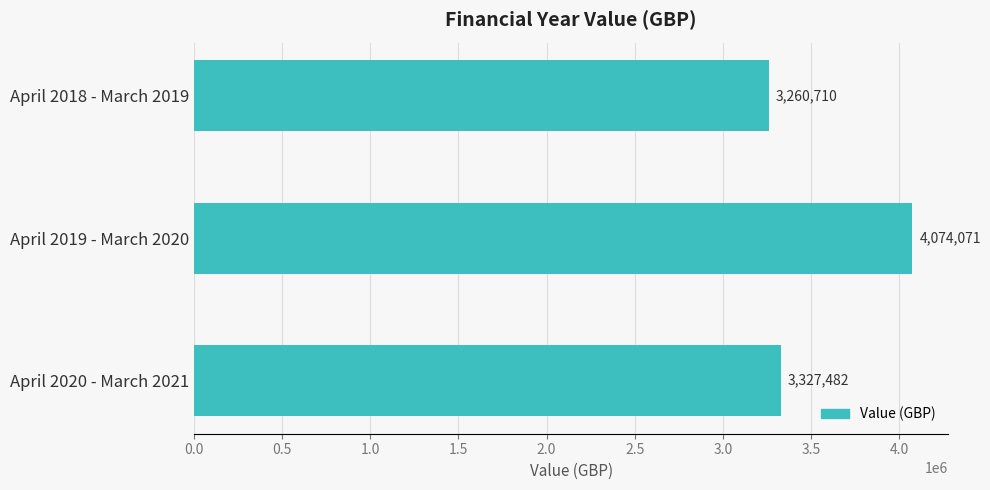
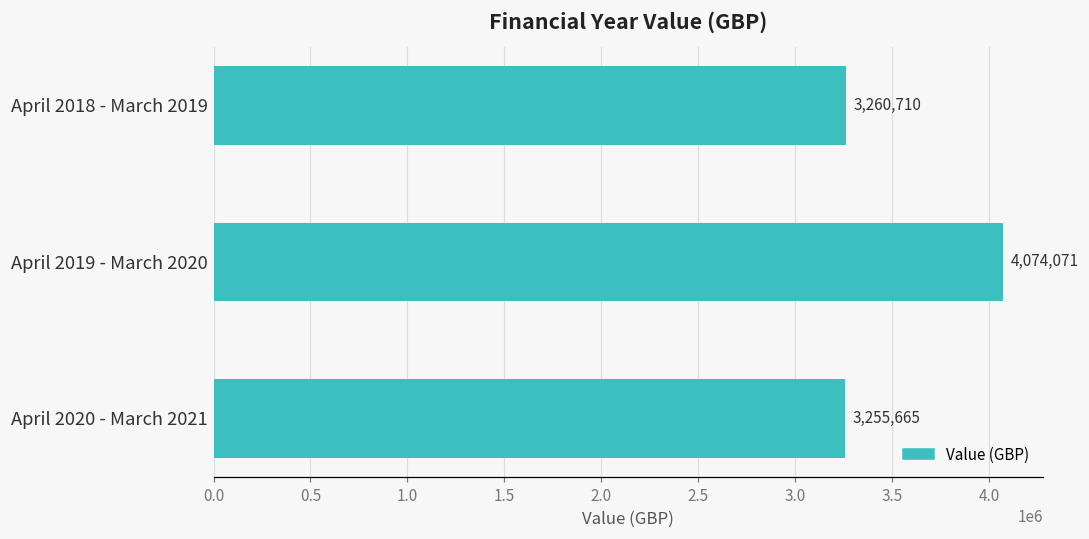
  {
    "April 2018 - March 2019": "3,260,710",
    "April 2019 - March 2020": "4,074,071",
-   "April 2020 - March 2021": "3,327,482"
+   "April 2020 - March 2021": "3,255,665"
  }
